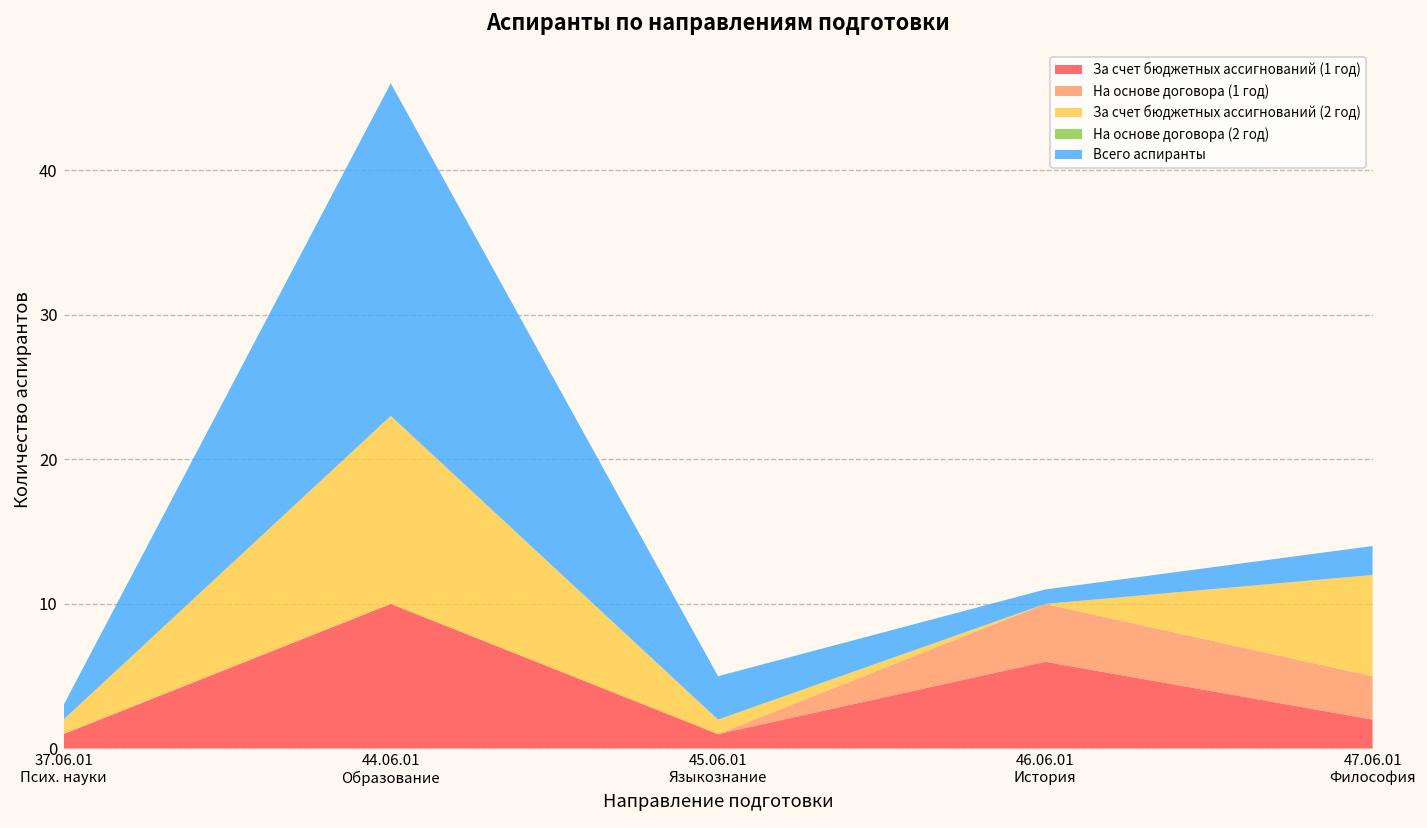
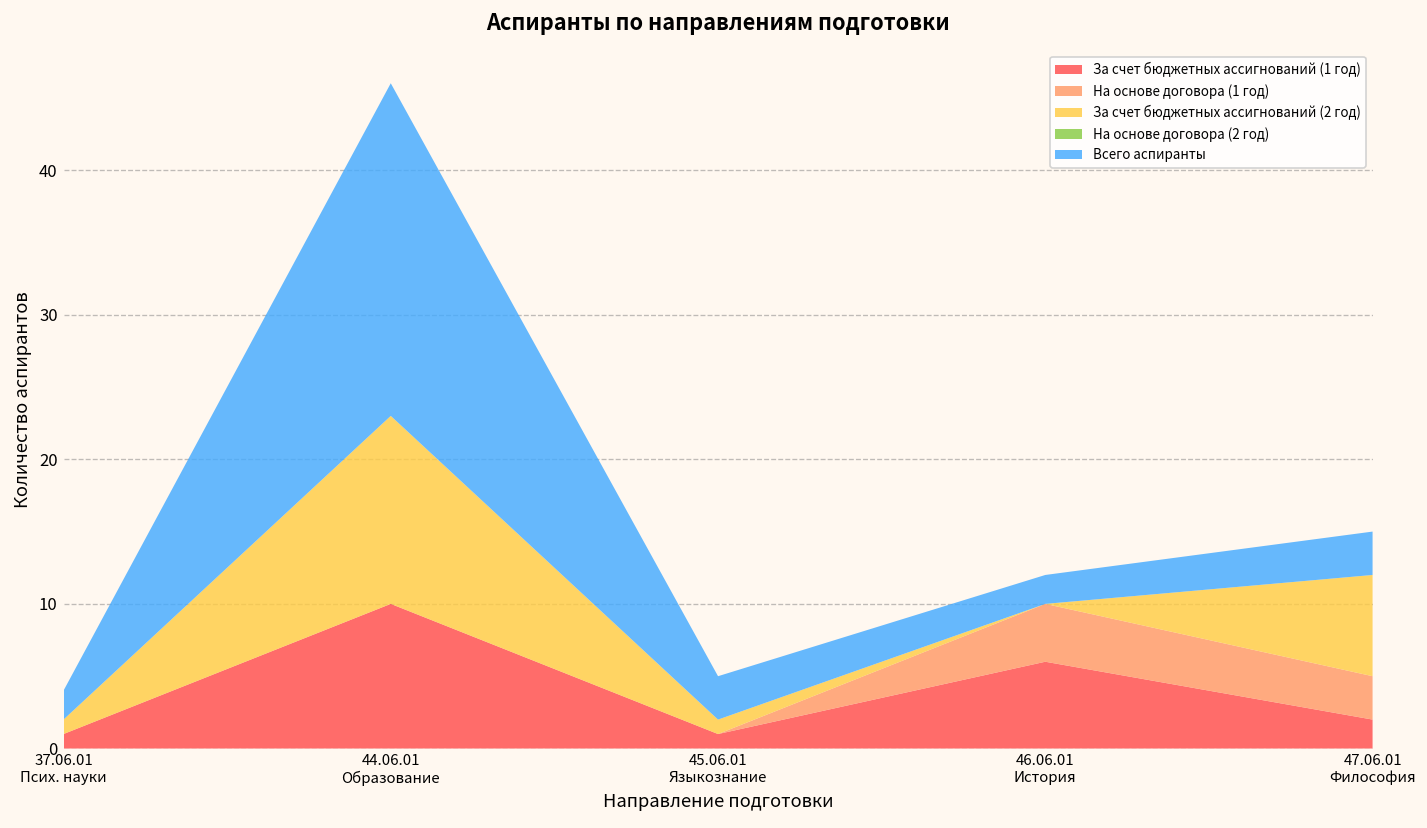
  {
    "За счет бюджетных ассигнований (1 год)": {
      "46.06.01 История": 6,
      "47.06.01 Философия": 2
    },
    "На основе договора (1 год)": {
      "47.06.01 Философия": 3
    },
    "Всего аспиранты": {
-     "37.06.01 Псих. науки": 1,
+     "37.06.01 Псих. науки": 2,
      "44.06.01 Образование": 23,
      "45.06.01 Языкознание": 3,
-     "46.06.01 История": 1,
-     "47.06.01 Философия": 2
+     "46.06.01 История": 2,
+     "47.06.01 Философия": 3
    }
  }
